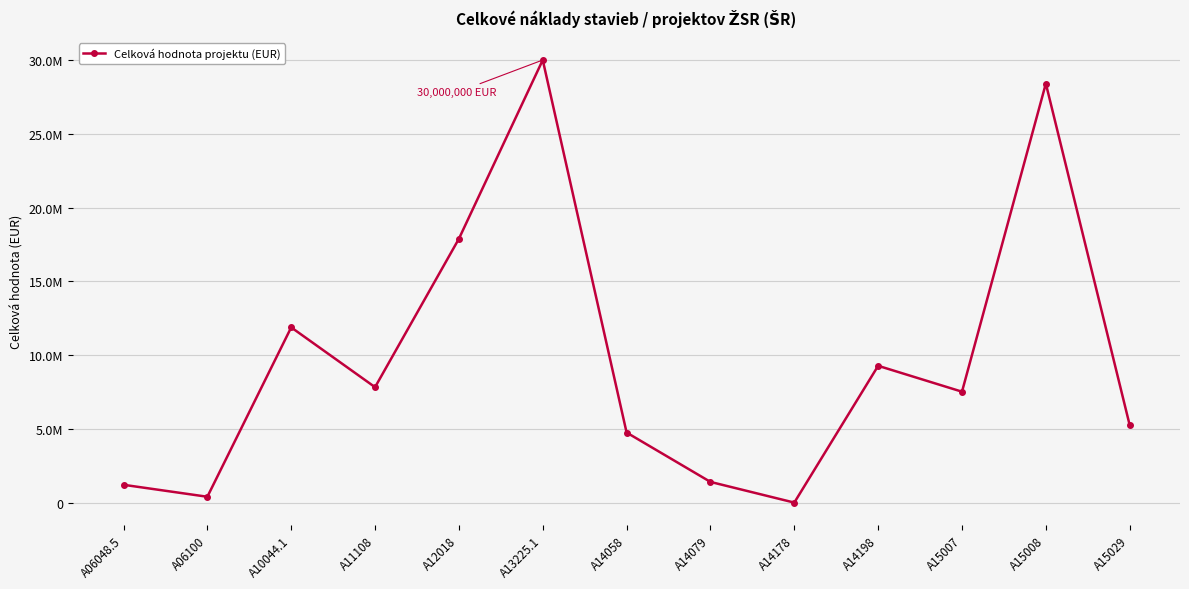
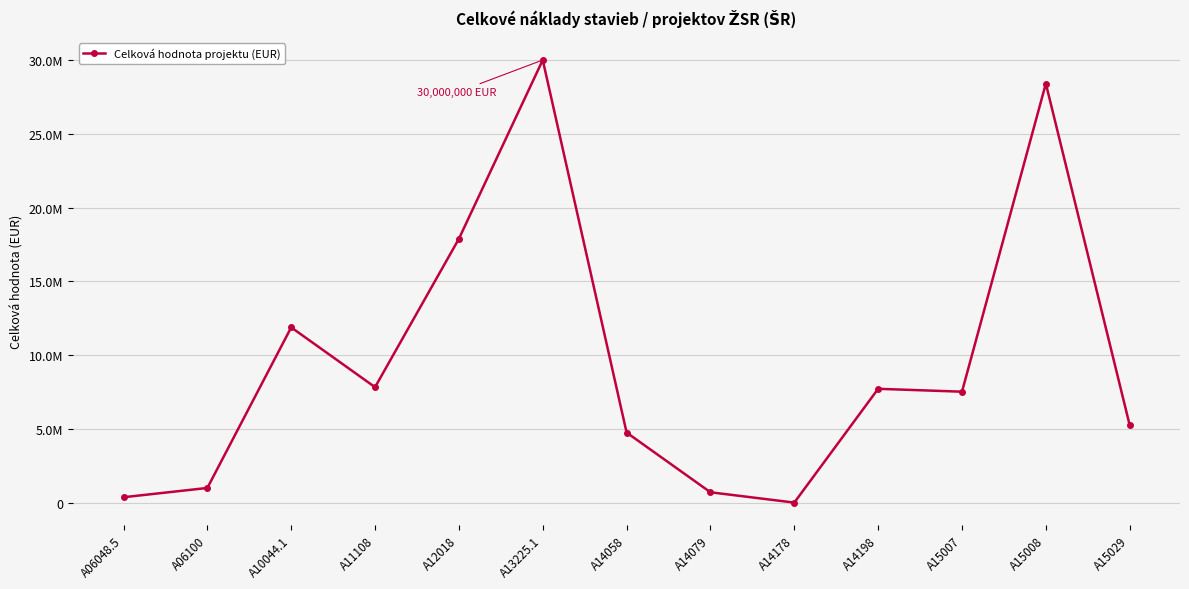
  {
-   "A06048.5": 1200000,
-   "A06100": 400000,
+   "A06048.5": 400000,
+   "A06100": 1000000,
    "A10044.1": 11900000,
    "A11108": 7800000,
    "A12018": 17900000,
    "A14058": 4800000,
-   "A14079": 1400000,
+   "A14079": 700000,
    "A14178": 0,
-   "A14198": 9300000,
+   "A14198": 7700000,
    "A15007": 7500000,
    "A15008": 28400000,
    "A15029": 5300000
  }
